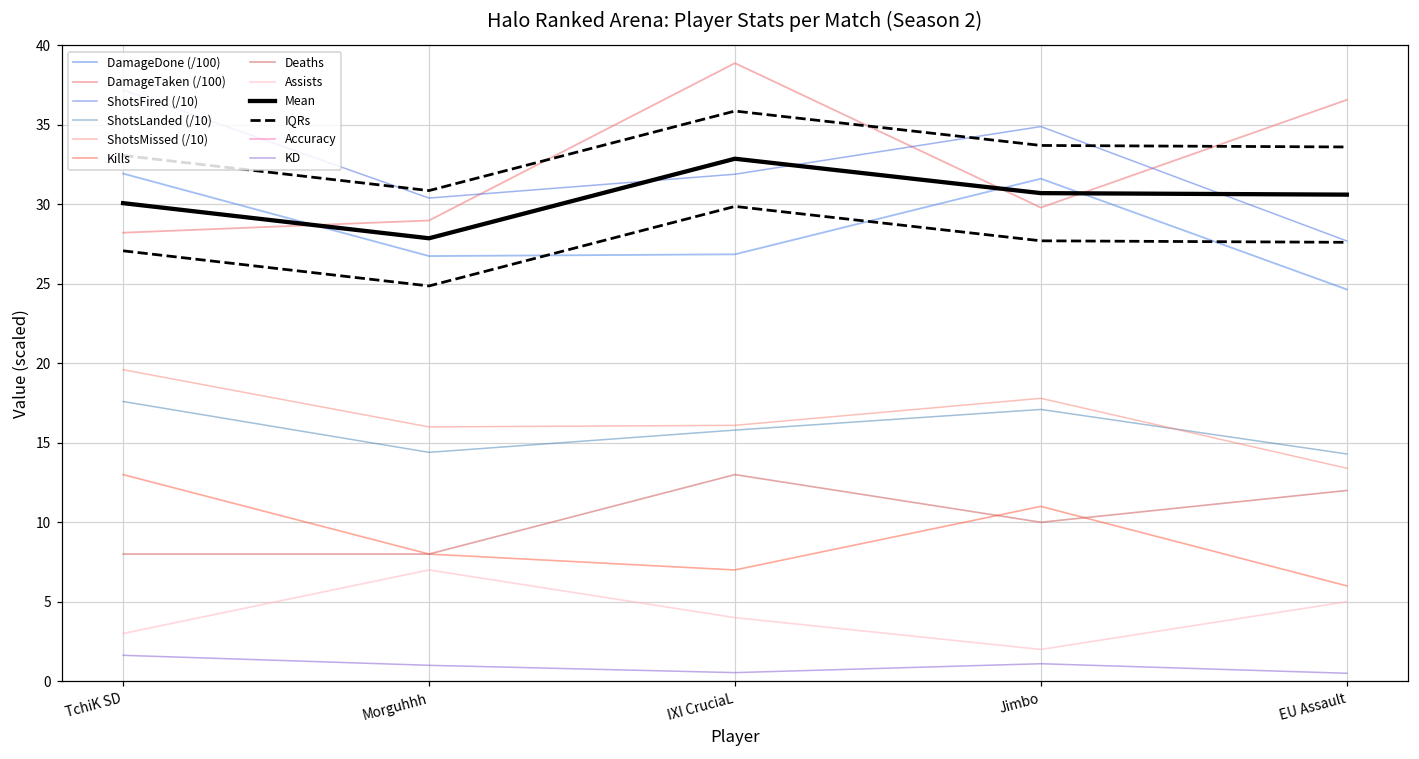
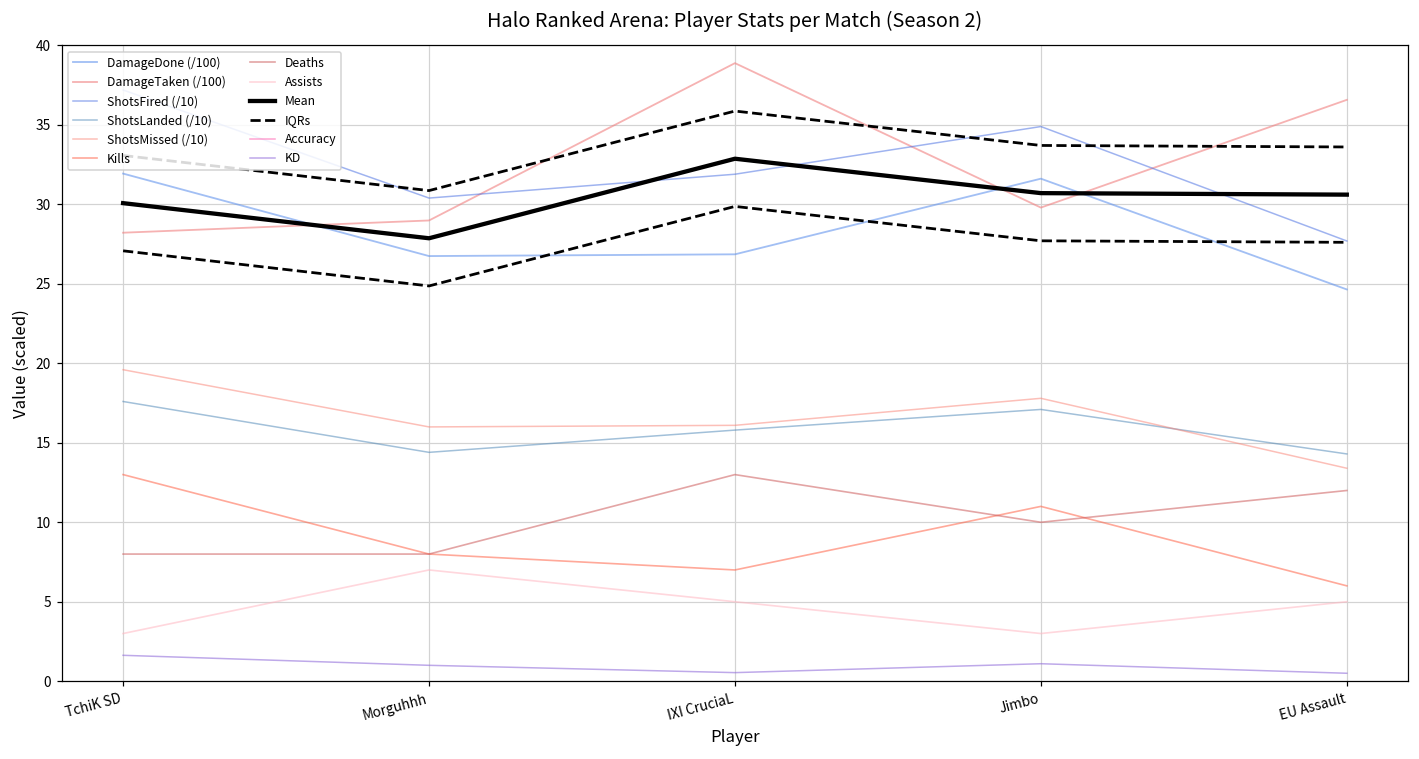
  {
    "Assists": {
      "TchiK SD": 3,
      "Morguhhh": 7,
-     "IXI CruciaL": 4,
-     "Jimbo": 2,
+     "IXI CruciaL": 5,
+     "Jimbo": 3,
      "EU Assault": 5
    }
  }
